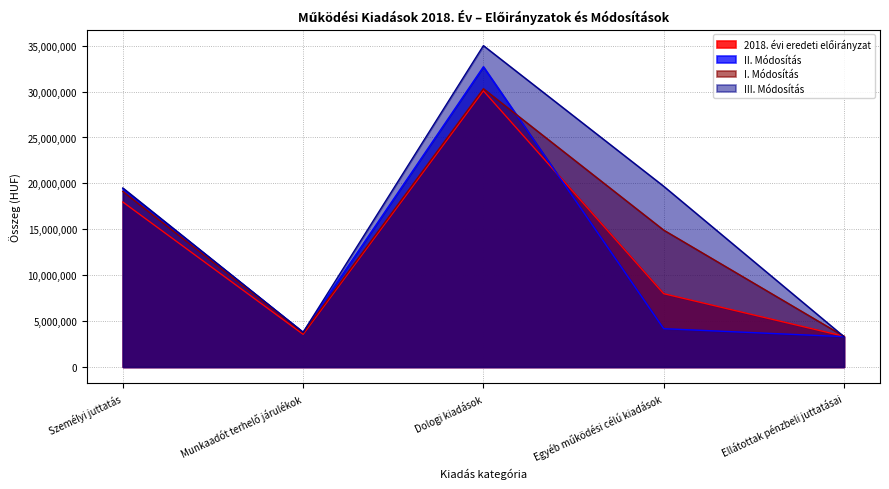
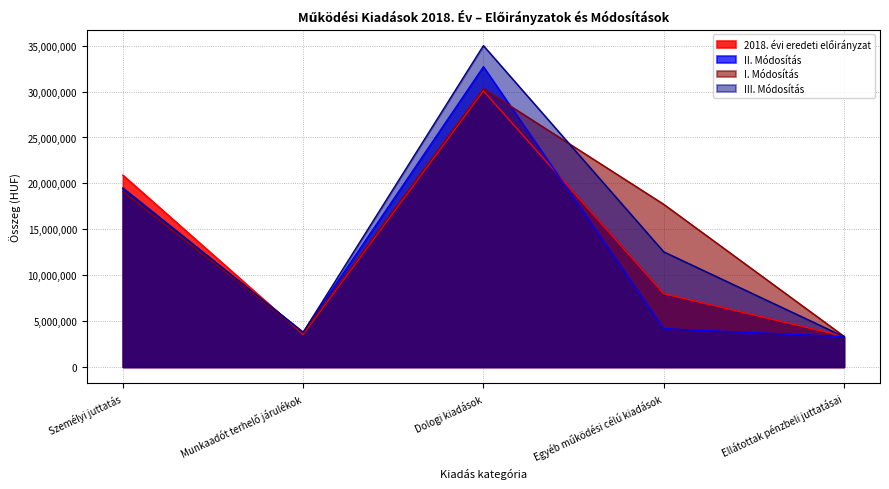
  {
    "2018. évi eredeti előirányzat": {
-     "Személyi juttatás": "18,000,000",
+     "Személyi juttatás": "21,000,000",
      "Egyéb működési célú kiadások": "8,000,000"
    },
    "II. Módosítás": {
      "Dologi kiadások": "33,000,000",
      "Egyéb működési célú kiadások": "4,000,000"
    },
    "I. Módosítás": {
      "Személyi juttatás": "19,000,000",
-     "Egyéb működési célú kiadások": "15,000,000"
+     "Egyéb működési célú kiadások": "18,000,000"
    },
    "III. Módosítás": {
      "Dologi kiadások": "35,000,000",
-     "Egyéb működési célú kiadások": "20,000,000"
+     "Egyéb működési célú kiadások": "13,000,000"
    }
  }
